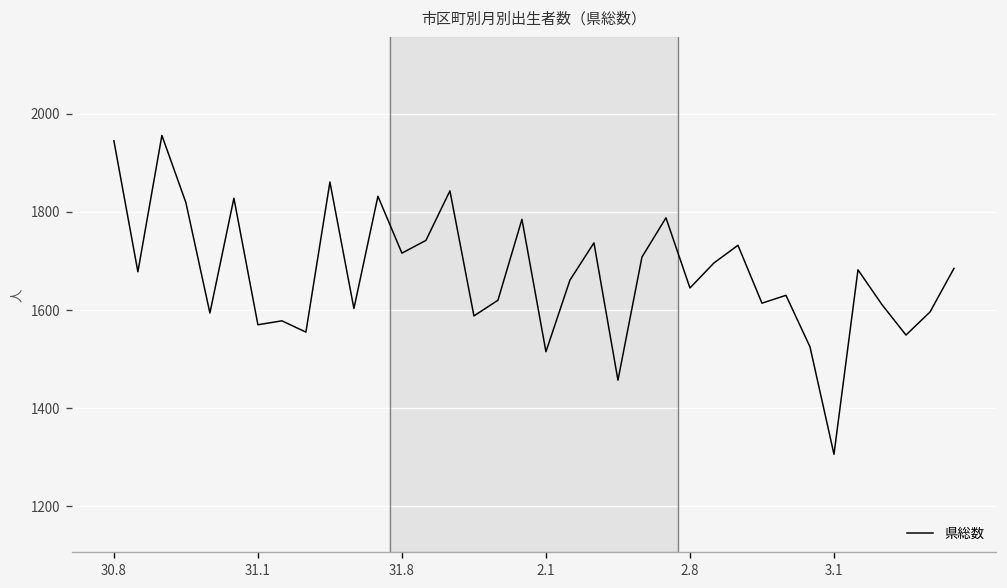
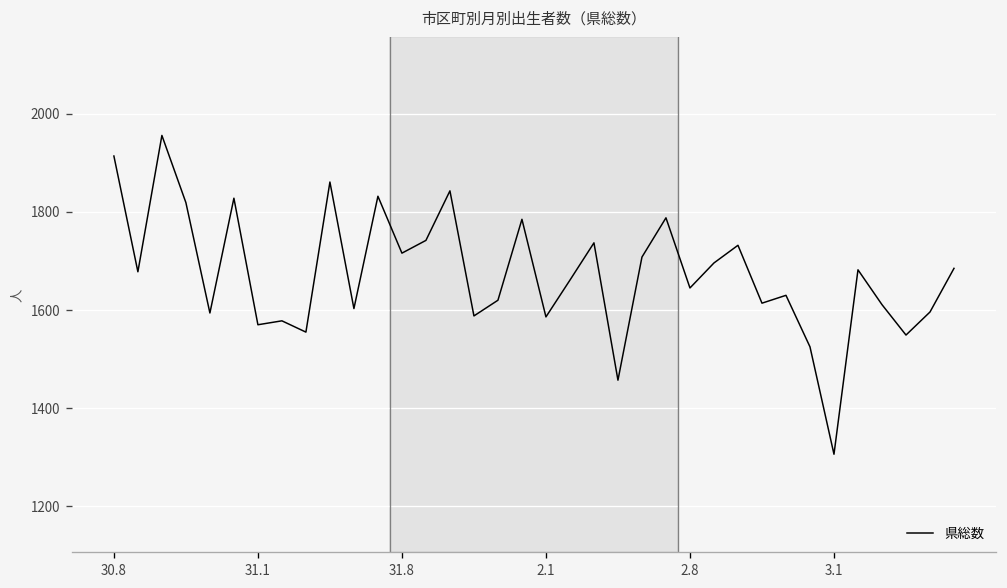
  {
-   "30.8": 1950,
+   "30.8": 1910,
    "31.1": 1570,
    "31.8": 1720,
-   "2.1": 1520,
+   "2.1": 1590,
    "2.8": 1650,
    "3.1": 1310
  }
